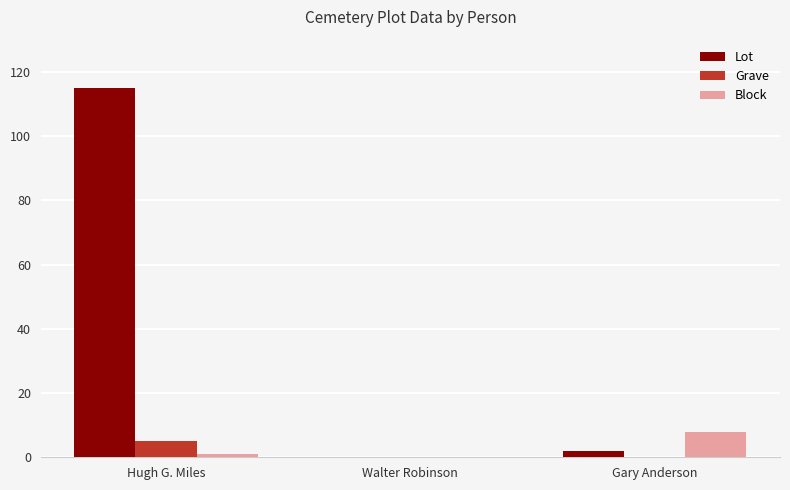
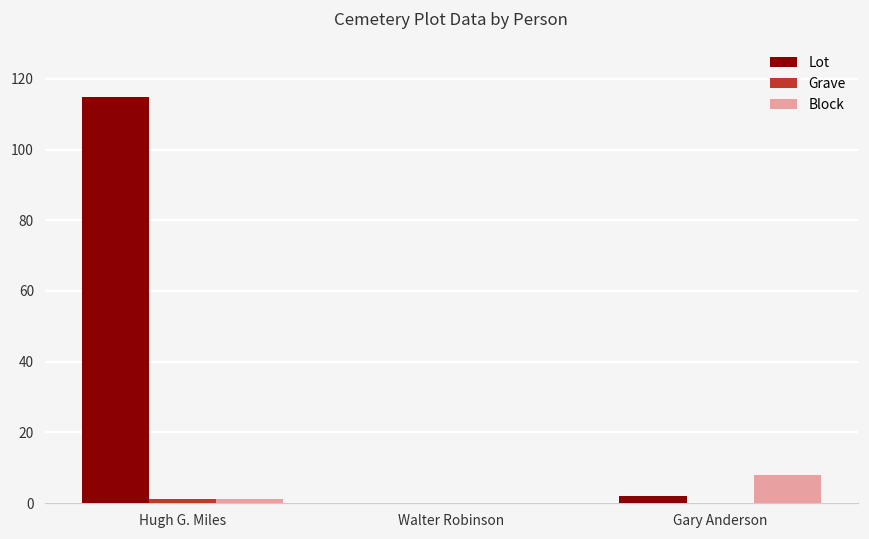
  {
    "Lot": {
      "Hugh G. Miles": 115,
      "Walter Robinson": 0,
      "Gary Anderson": 2
    },
    "Grave": {
-     "Hugh G. Miles": 5,
+     "Hugh G. Miles": 1,
      "Walter Robinson": 0,
      "Gary Anderson": 0
    },
    "Block": {
      "Hugh G. Miles": 1,
      "Walter Robinson": 0,
      "Gary Anderson": 8
    }
  }
